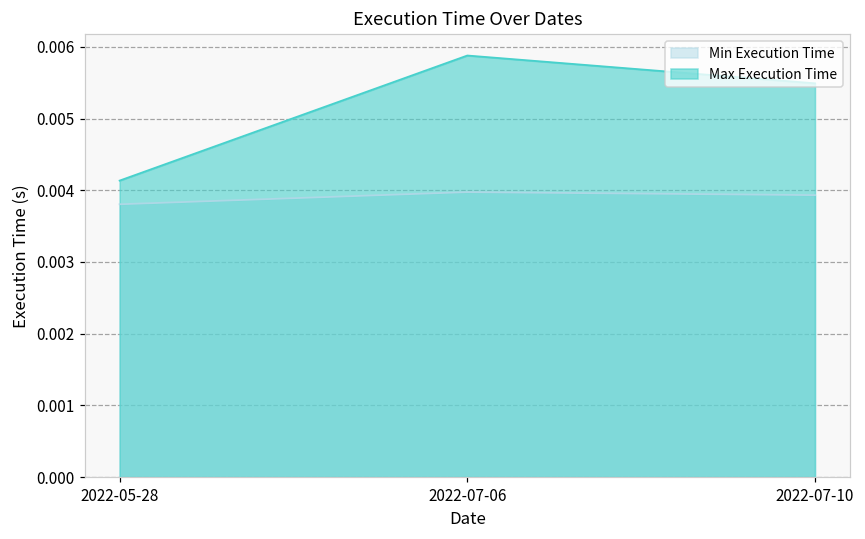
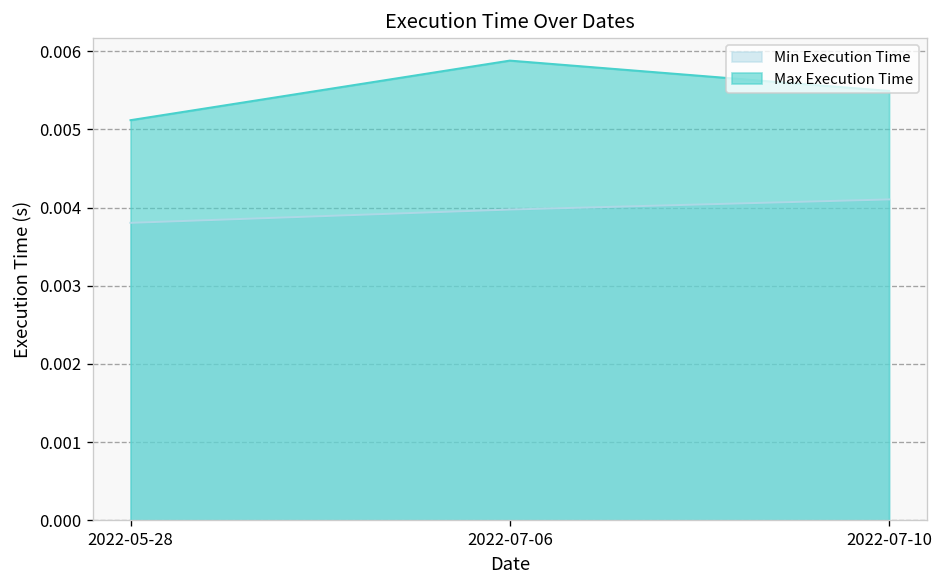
  {
    "Min Execution Time": {
      "2022-05-28": 0.0038,
      "2022-07-06": 0.0040,
-     "2022-07-10": 0.0039
+     "2022-07-10": 0.0041
    },
    "Max Execution Time": {
-     "2022-05-28": 0.0041,
+     "2022-05-28": 0.0051,
      "2022-07-06": 0.0059
    }
  }
